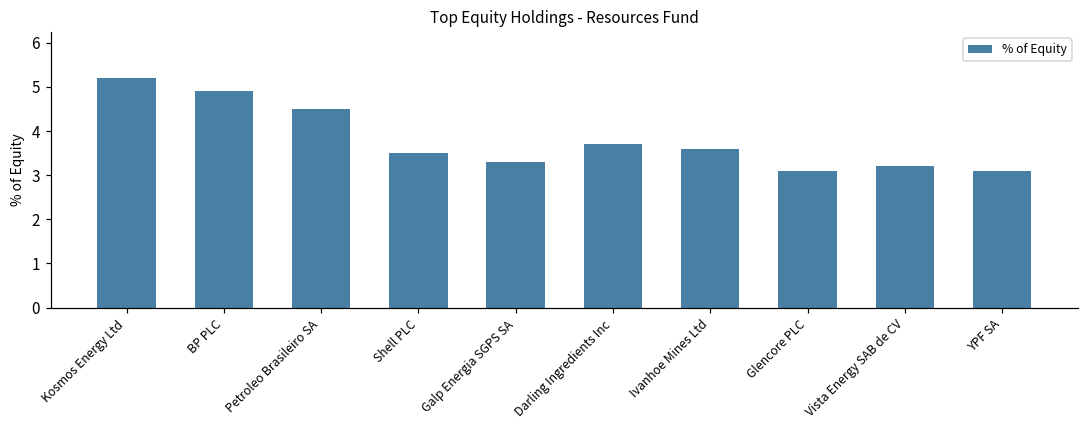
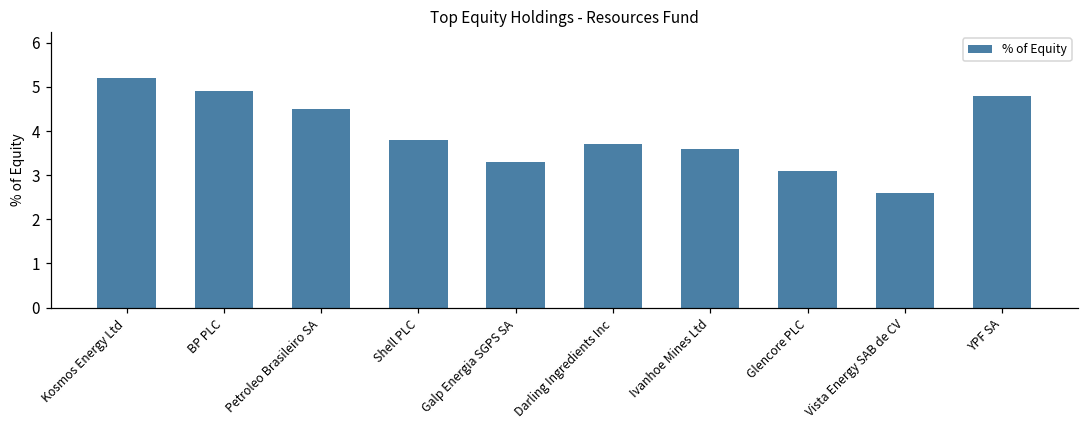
  {
    "Kosmos Energy Ltd": 5.2,
    "BP PLC": 4.9,
    "Petroleo Brasileiro SA": 4.5,
-   "Shell PLC": 3.5,
+   "Shell PLC": 3.8,
    "Galp Energia SGPS SA": 3.3,
    "Darling Ingredients Inc": 3.7,
    "Ivanhoe Mines Ltd": 3.6,
    "Glencore PLC": 3.1,
-   "Vista Energy SAB de CV": 3.2,
-   "YPF SA": 3.1
+   "Vista Energy SAB de CV": 2.6,
+   "YPF SA": 4.8
  }
